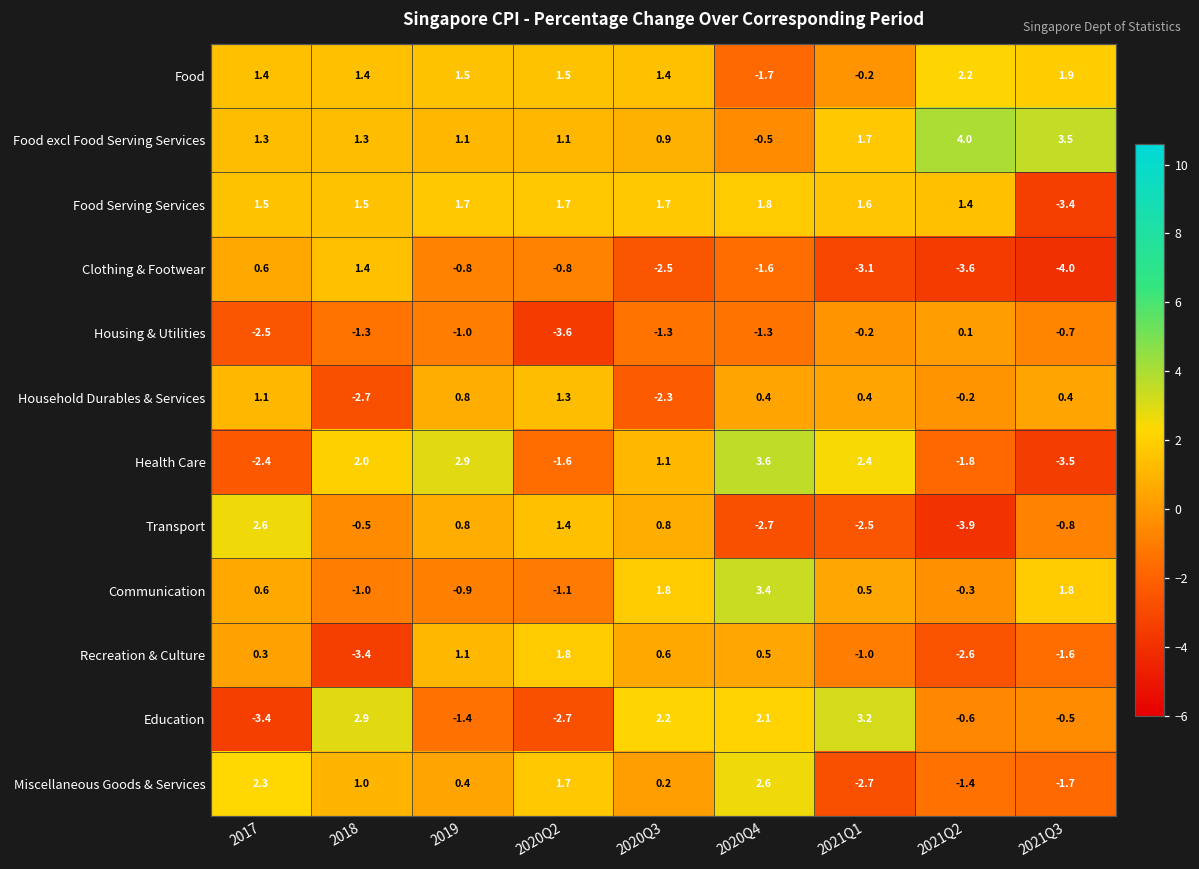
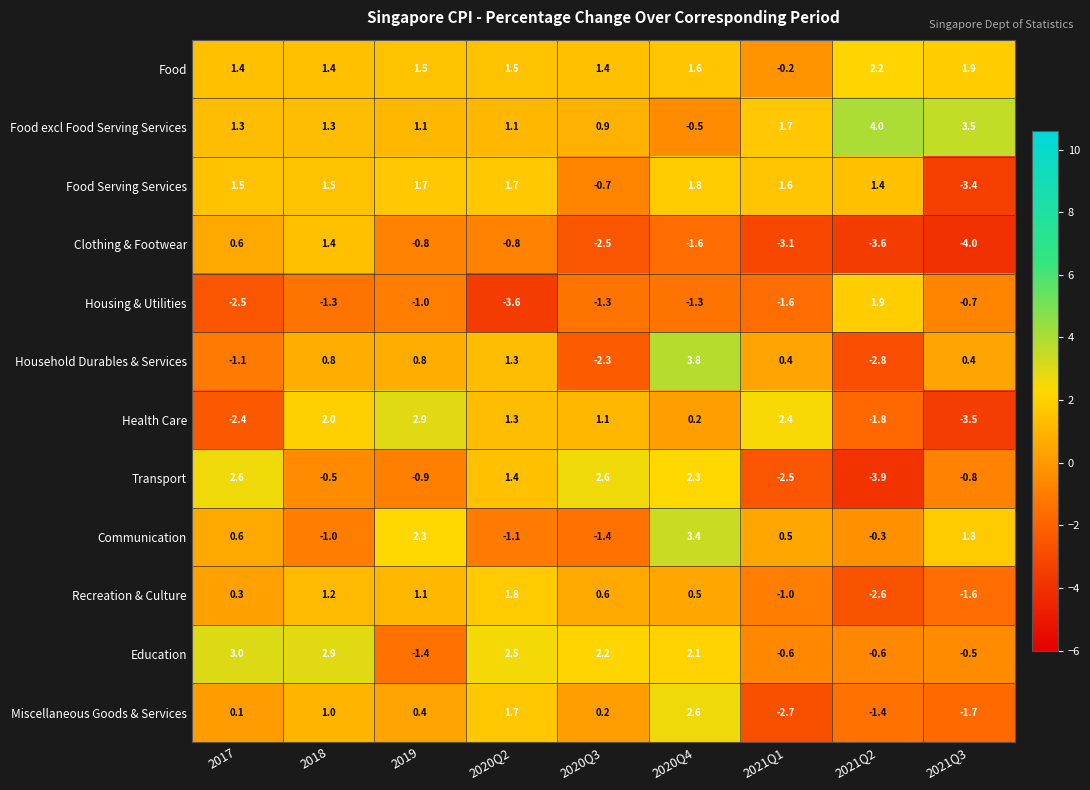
  {
    "Food": {
      "2017": 1.4,
      "2018": 1.4,
      "2019": 1.5,
      "2020Q2": 1.5,
      "2020Q3": 1.4,
-     "2020Q4": -1.7,
+     "2020Q4": 1.6,
      "2021Q1": -0.2,
      "2021Q2": 2.2,
      "2021Q3": 1.9
    },
    "Food excl Food Serving Services": {
      "2017": 1.3,
      "2018": 1.3,
      "2019": 1.1,
      "2020Q2": 1.1,
      "2020Q3": 0.9,
      "2020Q4": -0.5,
      "2021Q1": 1.7,
      "2021Q2": 4.0,
      "2021Q3": 3.5
    },
    "Food Serving Services": {
      "2017": 1.5,
      "2018": 1.5,
      "2019": 1.7,
      "2020Q2": 1.7,
-     "2020Q3": 1.7,
+     "2020Q3": -0.7,
      "2020Q4": 1.8,
      "2021Q1": 1.6,
      "2021Q2": 1.4,
      "2021Q3": -3.4
    },
    "Clothing & Footwear": {
      "2017": 0.6,
      "2018": 1.4,
      "2019": -0.8,
      "2020Q2": -0.8,
      "2020Q3": -2.5,
      "2020Q4": -1.6,
      "2021Q1": -3.1,
      "2021Q2": -3.6,
      "2021Q3": -4.0
    },
    "Housing & Utilities": {
      "2017": -2.5,
      "2018": -1.3,
      "2019": -1.0,
      "2020Q2": -3.6,
      "2020Q3": -1.3,
      "2020Q4": -1.3,
-     "2021Q1": -0.2,
-     "2021Q2": 0.1,
+     "2021Q1": -1.6,
+     "2021Q2": 1.9,
      "2021Q3": -0.7
    },
    "Household Durables & Services": {
-     "2017": 1.1,
-     "2018": -2.7,
+     "2017": -1.1,
+     "2018": 0.8,
      "2019": 0.8,
      "2020Q2": 1.3,
      "2020Q3": -2.3,
-     "2020Q4": 0.4,
+     "2020Q4": 3.8,
      "2021Q1": 0.4,
-     "2021Q2": -0.2,
+     "2021Q2": -2.8,
      "2021Q3": 0.4
    },
    "Health Care": {
      "2017": -2.4,
      "2018": 2.0,
      "2019": 2.9,
-     "2020Q2": -1.6,
+     "2020Q2": 1.3,
      "2020Q3": 1.1,
-     "2020Q4": 3.6,
+     "2020Q4": 0.2,
      "2021Q1": 2.4,
      "2021Q2": -1.8,
      "2021Q3": -3.5
    },
    "Transport": {
      "2017": 2.6,
      "2018": -0.5,
-     "2019": 0.8,
+     "2019": -0.9,
      "2020Q2": 1.4,
-     "2020Q3": 0.8,
-     "2020Q4": -2.7,
+     "2020Q3": 2.6,
+     "2020Q4": 2.3,
      "2021Q1": -2.5,
      "2021Q2": -3.9,
      "2021Q3": -0.8
    },
    "Communication": {
      "2017": 0.6,
      "2018": -1.0,
-     "2019": -0.9,
+     "2019": 2.3,
      "2020Q2": -1.1,
-     "2020Q3": 1.8,
+     "2020Q3": -1.4,
      "2020Q4": 3.4,
      "2021Q1": 0.5,
      "2021Q2": -0.3,
      "2021Q3": 1.8
    },
    "Recreation & Culture": {
      "2017": 0.3,
-     "2018": -3.4,
+     "2018": 1.2,
      "2019": 1.1,
      "2020Q2": 1.8,
      "2020Q3": 0.6,
      "2020Q4": 0.5,
      "2021Q1": -1.0,
      "2021Q2": -2.6,
      "2021Q3": -1.6
    },
    "Education": {
-     "2017": -3.4,
+     "2017": 3.0,
      "2018": 2.9,
      "2019": -1.4,
-     "2020Q2": -2.7,
+     "2020Q2": 2.5,
      "2020Q3": 2.2,
      "2020Q4": 2.1,
-     "2021Q1": 3.2,
+     "2021Q1": -0.6,
      "2021Q2": -0.6,
      "2021Q3": -0.5
    },
    "Miscellaneous Goods & Services": {
-     "2017": 2.3,
+     "2017": 0.1,
      "2018": 1.0,
      "2019": 0.4,
      "2020Q2": 1.7,
      "2020Q3": 0.2,
      "2020Q4": 2.6,
      "2021Q1": -2.7,
      "2021Q2": -1.4,
      "2021Q3": -1.7
    }
  }
